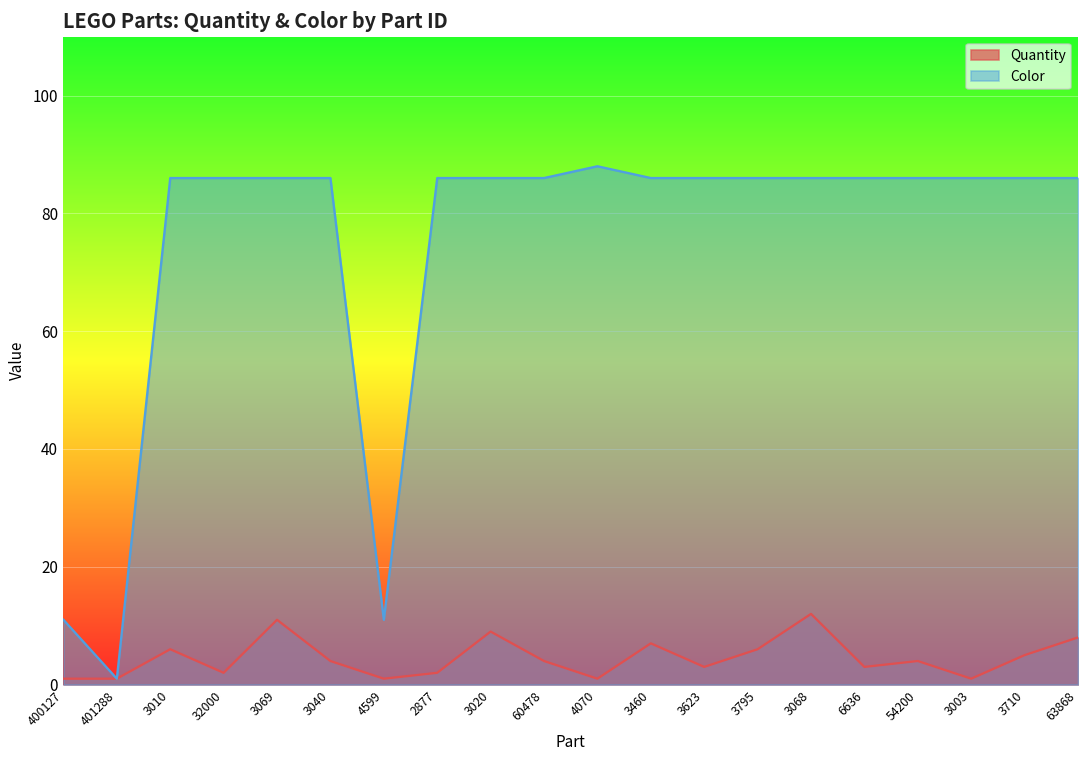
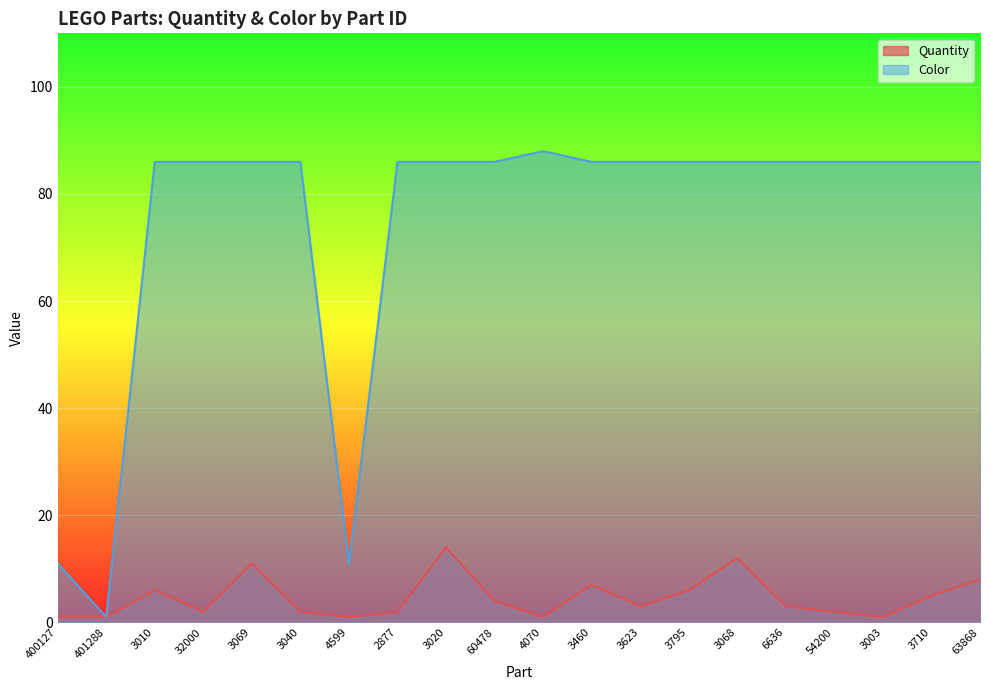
  {
    "Quantity": {
      "400127": 1,
      "3010": 6,
      "32000": 2,
      "3069": 11,
-     "3040": 4,
+     "3040": 2,
      "4599": 1,
      "2877": 2,
-     "3020": 9,
+     "3020": 14,
      "60478": 4,
      "4070": 1,
      "3460": 7,
      "3623": 3,
      "3795": 6,
      "3068": 12,
      "6636": 3,
-     "54200": 4,
+     "54200": 2,
      "3003": 1,
      "3710": 5,
      "63868": 8
    },
    "Color": {
      "400127": 11,
      "3010": 86,
      "32000": 86,
      "3069": 86,
      "3040": 86,
      "4599": 11,
      "2877": 86,
      "3020": 86,
      "60478": 86,
      "4070": 88,
      "3460": 86,
      "3623": 86,
      "3795": 86,
      "3068": 86,
      "6636": 86,
      "54200": 86,
      "3003": 86,
      "3710": 86,
      "63868": 86
    }
  }
